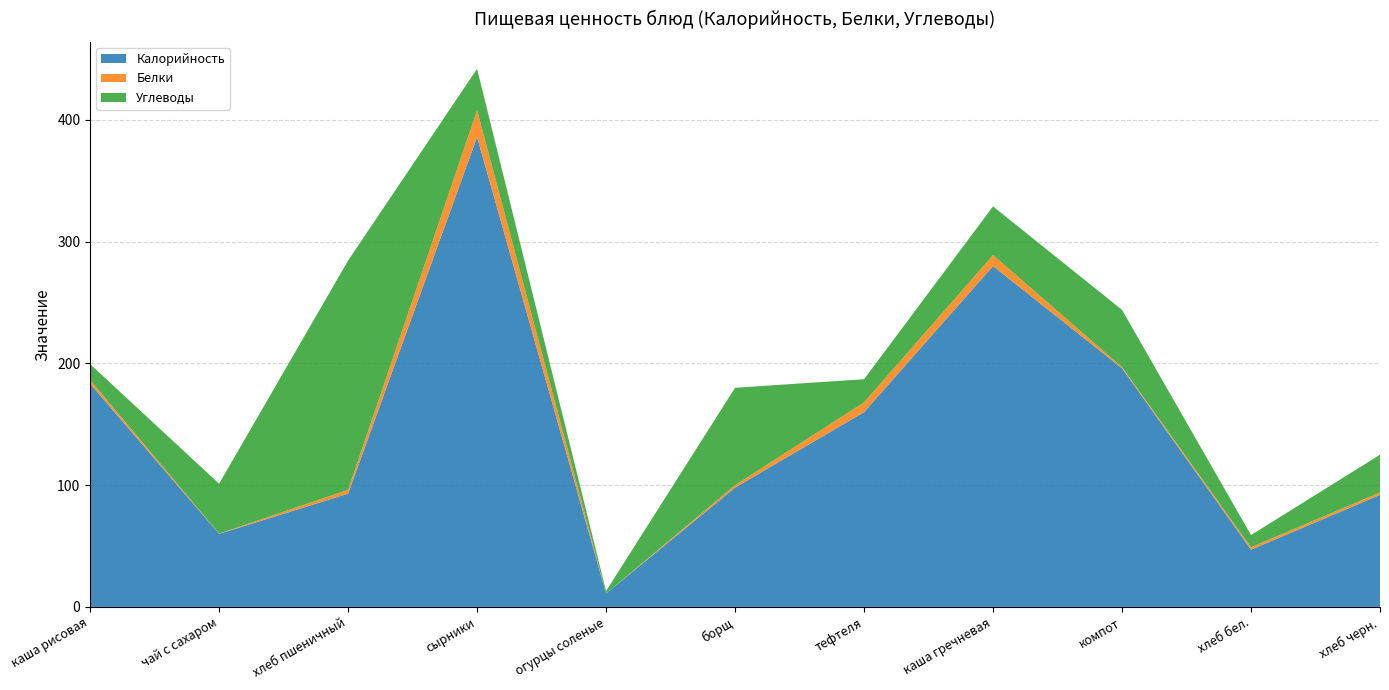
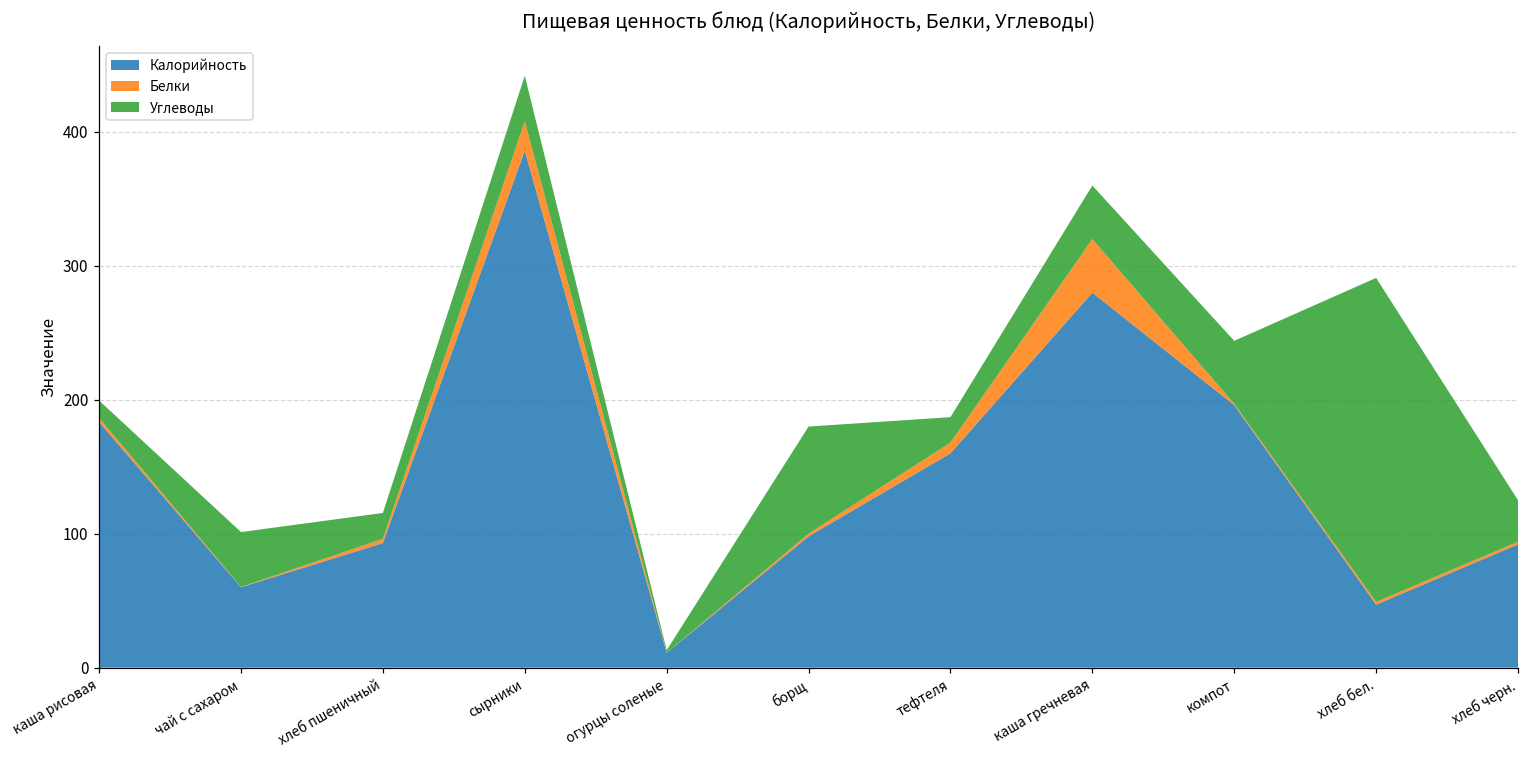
  {
    "Калорийность": {
      "каша рисовая": 183,
      "хлеб пшеничный": 93,
      "сырники": 386,
      "тефтеля": 160,
      "каша гречневая": 280
    },
    "Белки": {
      "каша рисовая": 3,
      "хлеб пшеничный": 3,
      "сырники": 22,
      "тефтеля": 8,
-     "каша гречневая": 9
+     "каша гречневая": 40
    },
    "Углеводы": {
      "каша рисовая": 13,
      "чай с сахаром": 41,
-     "хлеб пшеничный": 188,
+     "хлеб пшеничный": 19,
      "сырники": 34,
      "борщ": 80,
      "тефтеля": 19,
      "каша гречневая": 40,
      "компот": 47,
-     "хлеб бел.": 10,
+     "хлеб бел.": 242,
      "хлеб черн.": 31
    }
  }
